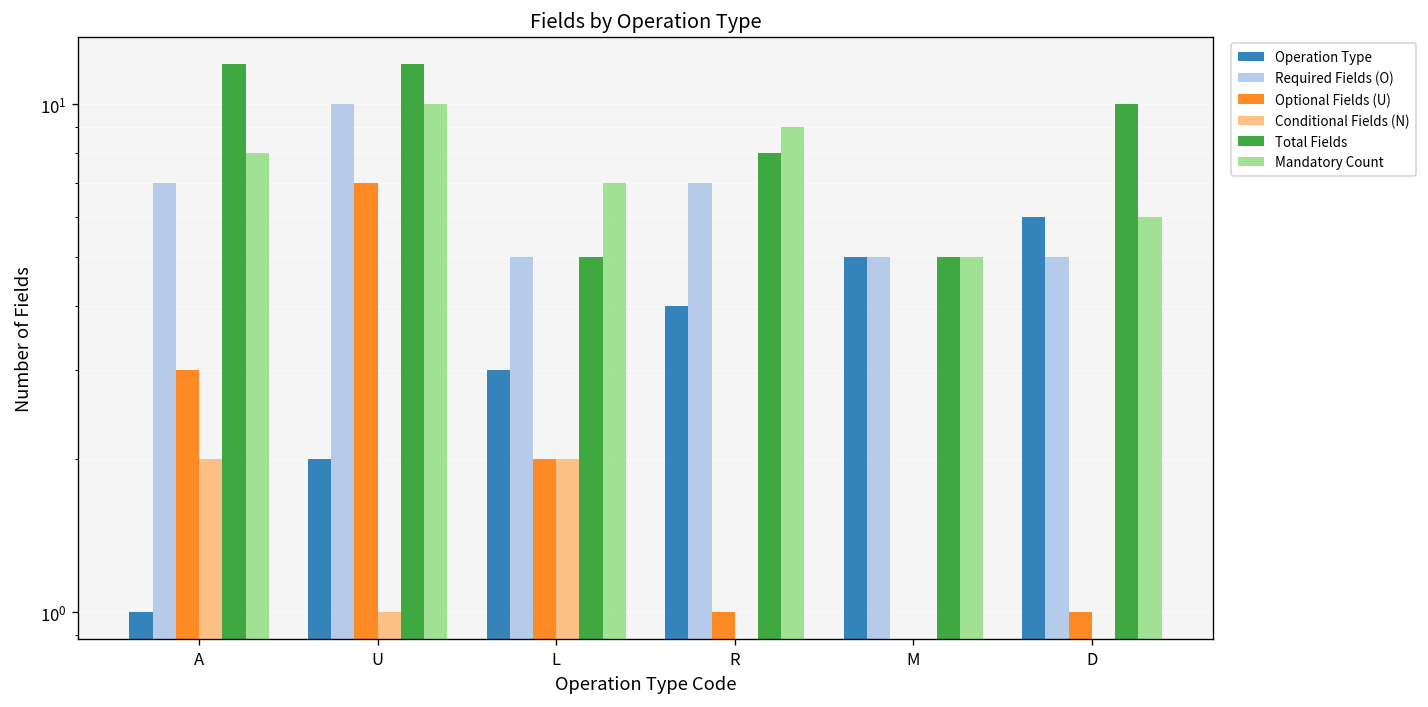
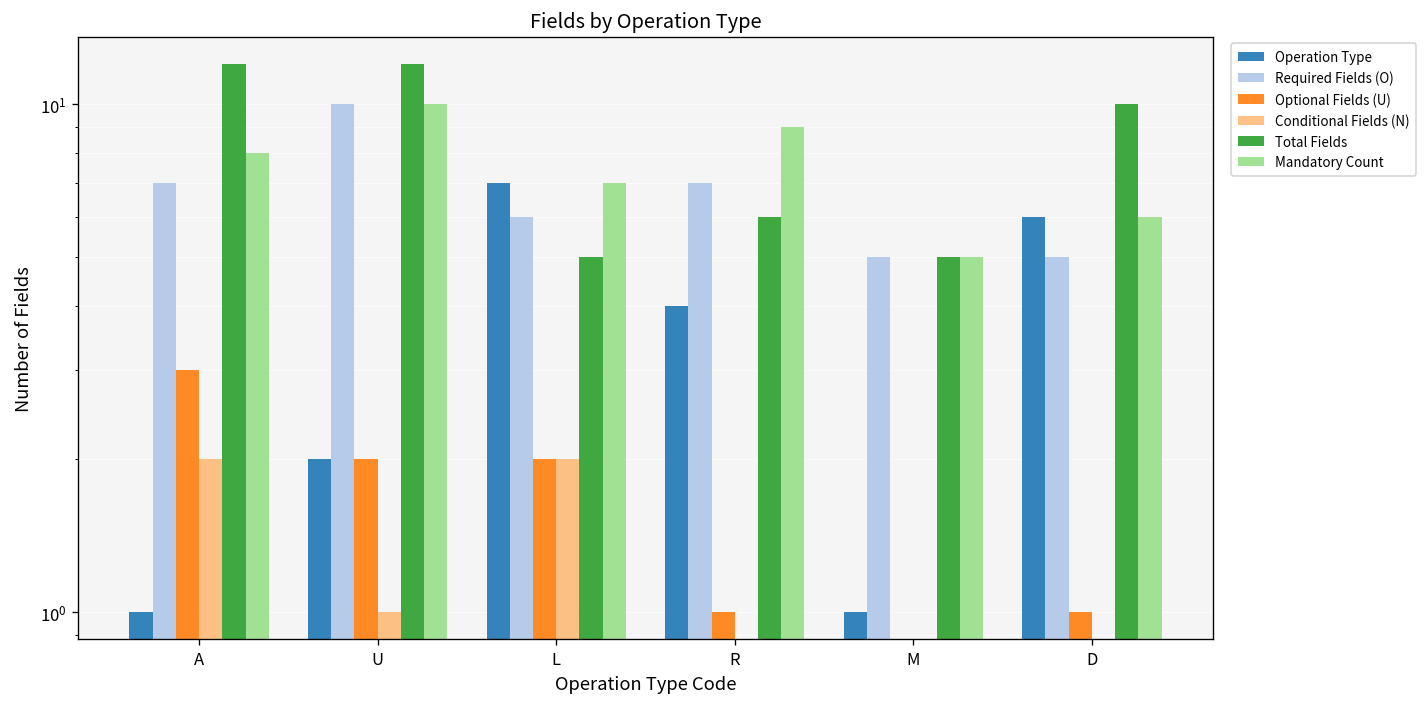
  {
    "Operation Type": {
      "A": 1,
      "U": 2,
-     "L": 3,
+     "L": 7,
      "R": 4,
-     "M": 5,
+     "M": 1,
      "D": 6
    },
    "Required Fields (O)": {
      "A": 7,
      "U": 10,
-     "L": 5,
+     "L": 6,
      "R": 7,
      "M": 5,
      "D": 5
    },
    "Optional Fields (U)": {
      "A": 3,
-     "U": 7,
+     "U": 2,
      "L": 2,
      "R": 1,
      "D": 1
    },
    "Conditional Fields (N)": {
      "A": 2,
      "U": 1,
      "L": 2
    },
    "Total Fields": {
      "A": 12,
      "U": 12,
      "L": 5,
-     "R": 8,
+     "R": 6,
      "M": 5,
      "D": 10
    },
    "Mandatory Count": {
      "A": 8,
      "U": 10,
      "L": 7,
      "R": 9,
      "M": 5,
      "D": 6
    }
  }
